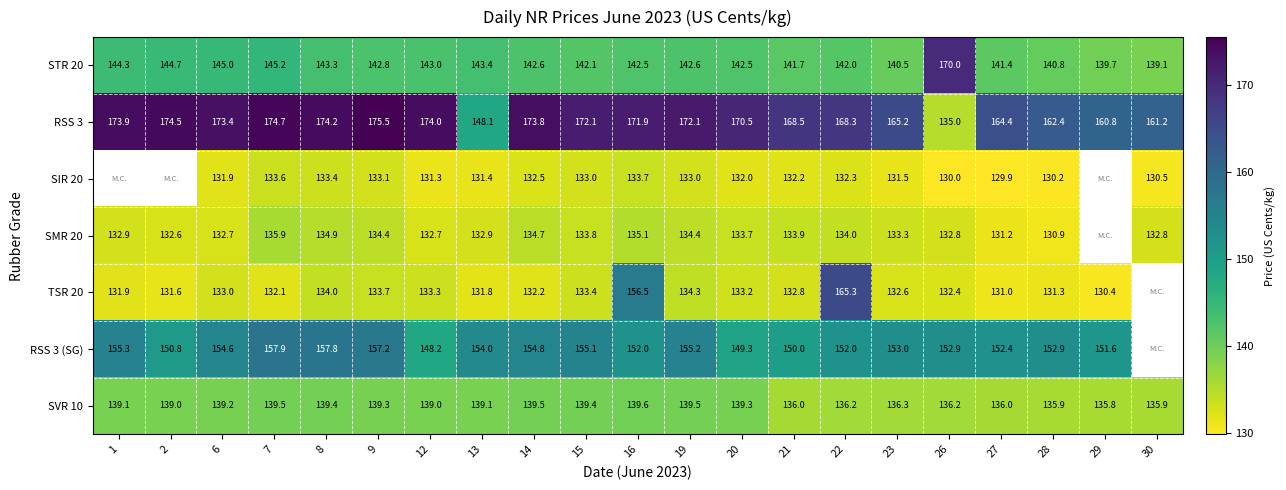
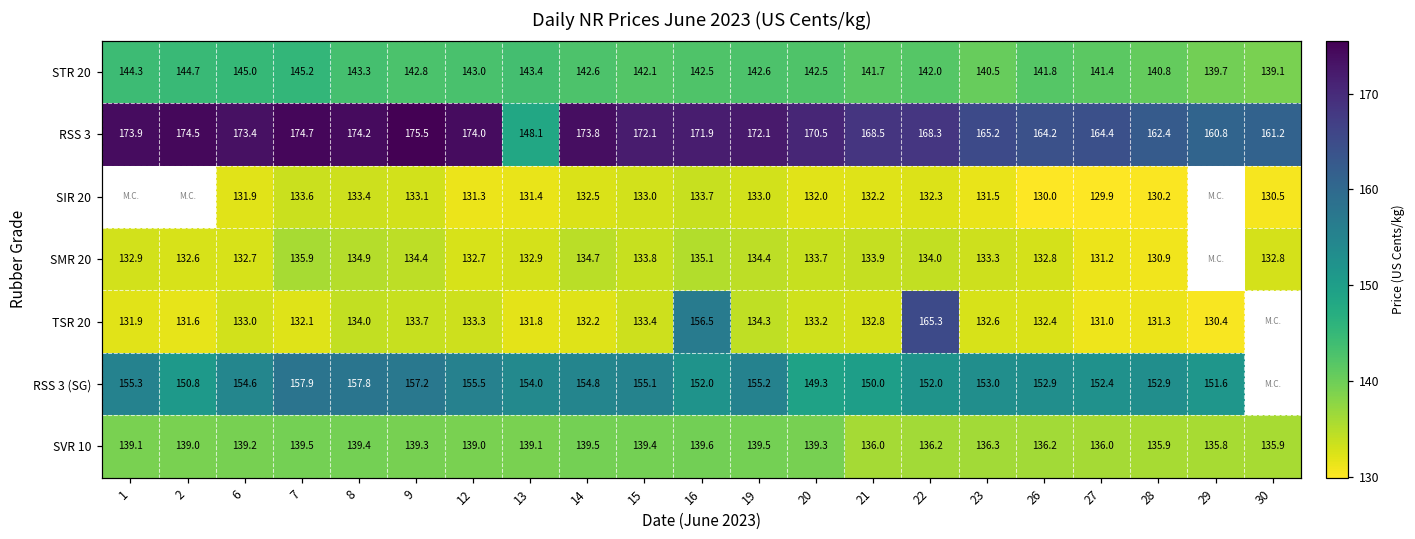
  {
    "STR 20": {
      "1": 144.3,
      "2": 144.7,
      "6": 145.0,
      "7": 145.2,
      "8": 143.3,
      "9": 142.8,
      "12": 143.0,
      "13": 143.4,
      "14": 142.6,
      "15": 142.1,
      "16": 142.5,
      "19": 142.6,
      "20": 142.5,
      "21": 141.7,
      "22": 142.0,
      "23": 140.5,
-     "26": 170.0,
+     "26": 141.8,
      "27": 141.4,
      "28": 140.8,
      "29": 139.7,
      "30": 139.1
    },
    "RSS 3": {
      "1": 173.9,
      "2": 174.5,
      "6": 173.4,
      "7": 174.7,
      "8": 174.2,
      "9": 175.5,
      "12": 174.0,
      "13": 148.1,
      "14": 173.8,
      "15": 172.1,
      "16": 171.9,
      "19": 172.1,
      "20": 170.5,
      "21": 168.5,
      "22": 168.3,
      "23": 165.2,
-     "26": 135.0,
+     "26": 164.2,
      "27": 164.4,
      "28": 162.4,
      "29": 160.8,
      "30": 161.2
    },
    "SIR 20": {
      "6": 131.9,
      "7": 133.6,
      "8": 133.4,
      "9": 133.1,
      "12": 131.3,
      "13": 131.4,
      "14": 132.5,
      "15": 133.0,
      "16": 133.7,
      "19": 133.0,
      "20": 132.0,
      "21": 132.2,
      "22": 132.3,
      "23": 131.5,
      "26": 130.0,
      "27": 129.9,
      "28": 130.2,
      "30": 130.5
    },
    "SMR 20": {
      "1": 132.9,
      "2": 132.6,
      "6": 132.7,
      "7": 135.9,
      "8": 134.9,
      "9": 134.4,
      "12": 132.7,
      "13": 132.9,
      "14": 134.7,
      "15": 133.8,
      "16": 135.1,
      "19": 134.4,
      "20": 133.7,
      "21": 133.9,
      "22": 134.0,
      "23": 133.3,
      "26": 132.8,
      "27": 131.2,
      "28": 130.9,
      "30": 132.8
    },
    "TSR 20": {
      "1": 131.9,
      "2": 131.6,
      "6": 133.0,
      "7": 132.1,
      "8": 134.0,
      "9": 133.7,
      "12": 133.3,
      "13": 131.8,
      "14": 132.2,
      "15": 133.4,
      "16": 156.5,
      "19": 134.3,
      "20": 133.2,
      "21": 132.8,
      "22": 165.3,
      "23": 132.6,
      "26": 132.4,
      "27": 131.0,
      "28": 131.3,
      "29": 130.4
    },
    "RSS 3 (SG)": {
      "1": 155.3,
      "2": 150.8,
      "6": 154.6,
      "7": 157.9,
      "8": 157.8,
      "9": 157.2,
-     "12": 148.2,
+     "12": 155.5,
      "13": 154.0,
      "14": 154.8,
      "15": 155.1,
      "16": 152.0,
      "19": 155.2,
      "20": 149.3,
      "21": 150.0,
      "22": 152.0,
      "23": 153.0,
      "26": 152.9,
      "27": 152.4,
      "28": 152.9,
      "29": 151.6
    },
    "SVR 10": {
      "1": 139.1,
      "2": 139.0,
      "6": 139.2,
      "7": 139.5,
      "8": 139.4,
      "9": 139.3,
      "12": 139.0,
      "13": 139.1,
      "14": 139.5,
      "15": 139.4,
      "16": 139.6,
      "19": 139.5,
      "20": 139.3,
      "21": 136.0,
      "22": 136.2,
      "23": 136.3,
      "26": 136.2,
      "27": 136.0,
      "28": 135.9,
      "29": 135.8,
      "30": 135.9
    }
  }
